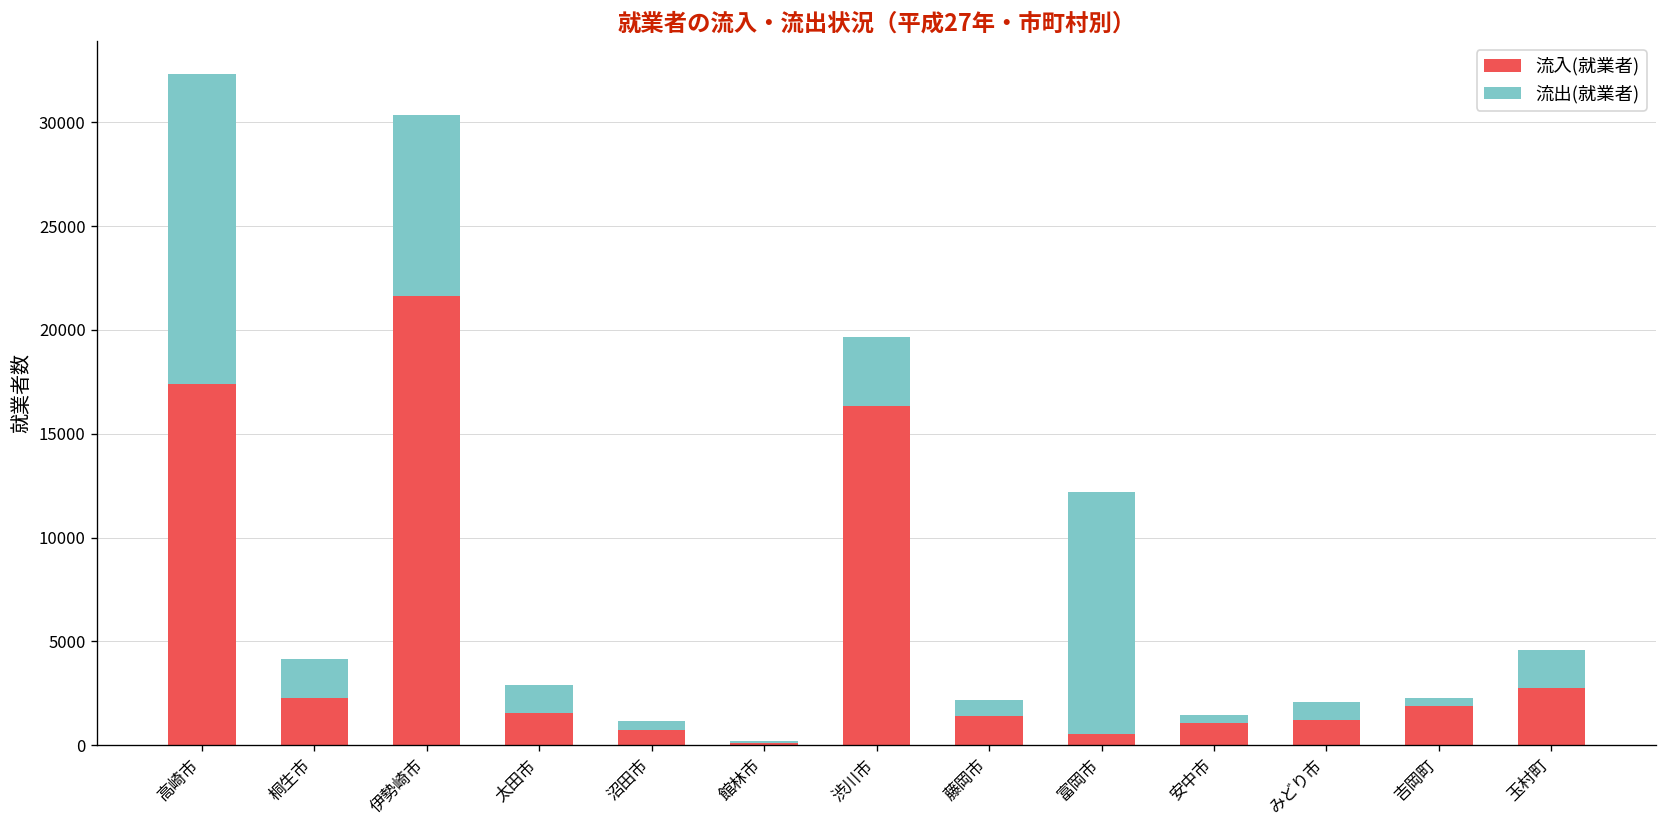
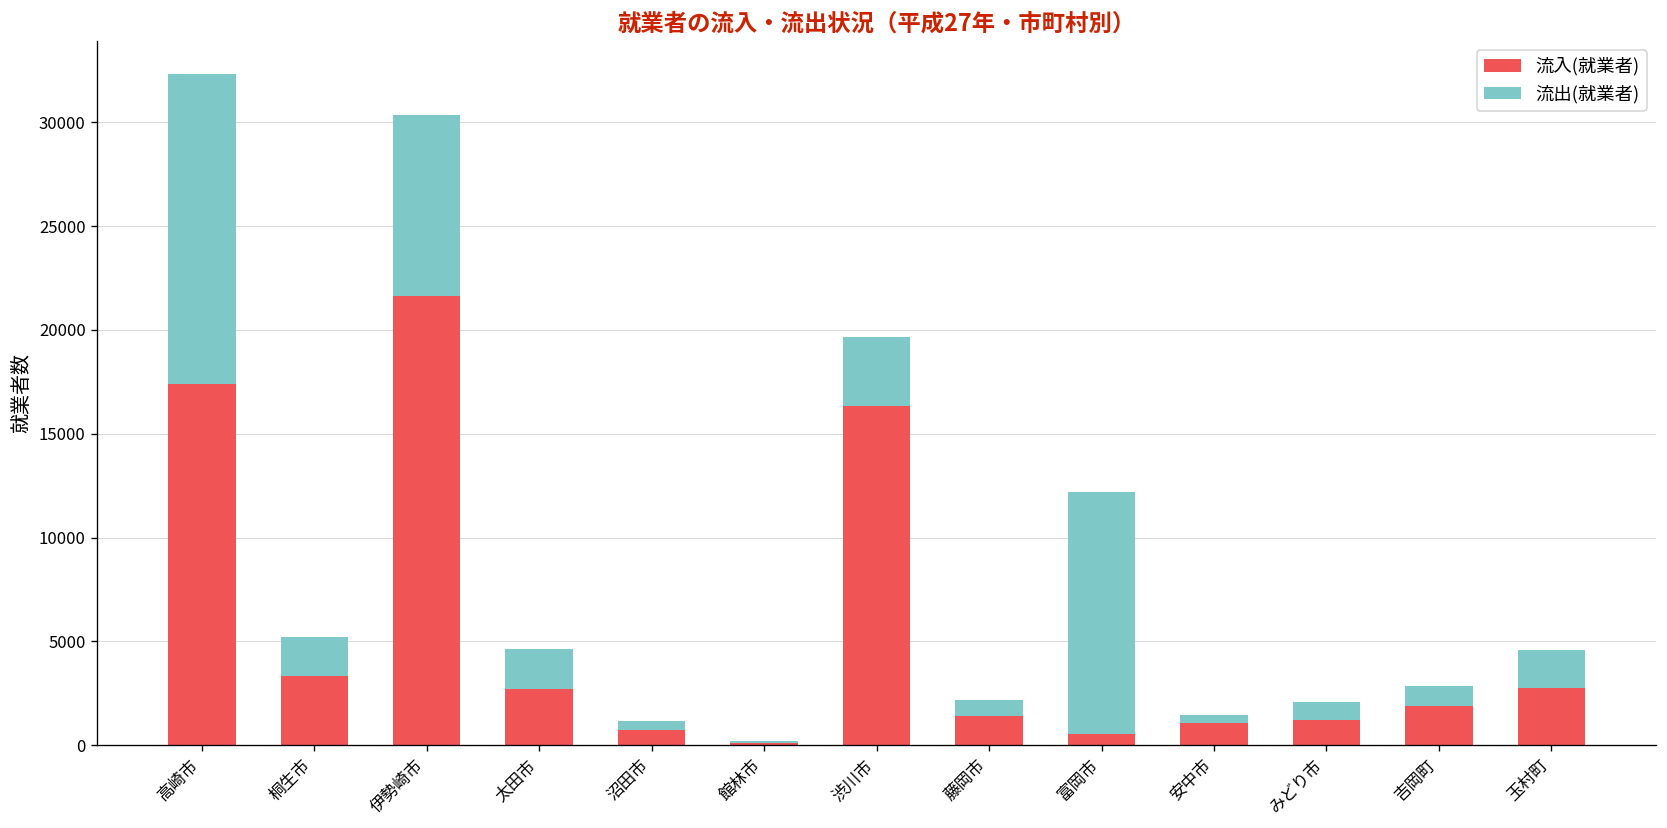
  {
    "流入(就業者)": {
      "高崎市": 17400,
-     "桐生市": 2300,
+     "桐生市": 3300,
      "伊勢崎市": 21600,
-     "太田市": 1500,
+     "太田市": 2700,
      "沼田市": 800,
      "渋川市": 16300,
      "藤岡市": 1400,
      "富岡市": 500,
      "安中市": 1100,
      "みどり市": 1200,
      "吉岡町": 1900,
      "玉村町": 2700
    },
    "流出(就業者)": {
      "高崎市": 14900,
      "桐生市": 1900,
      "伊勢崎市": 8700,
-     "太田市": 1400,
+     "太田市": 1900,
      "沼田市": 400,
      "渋川市": 3300,
      "藤岡市": 800,
      "富岡市": 11700,
      "安中市": 400,
      "みどり市": 900,
-     "吉岡町": 400,
+     "吉岡町": 1000,
      "玉村町": 1800
    }
  }
